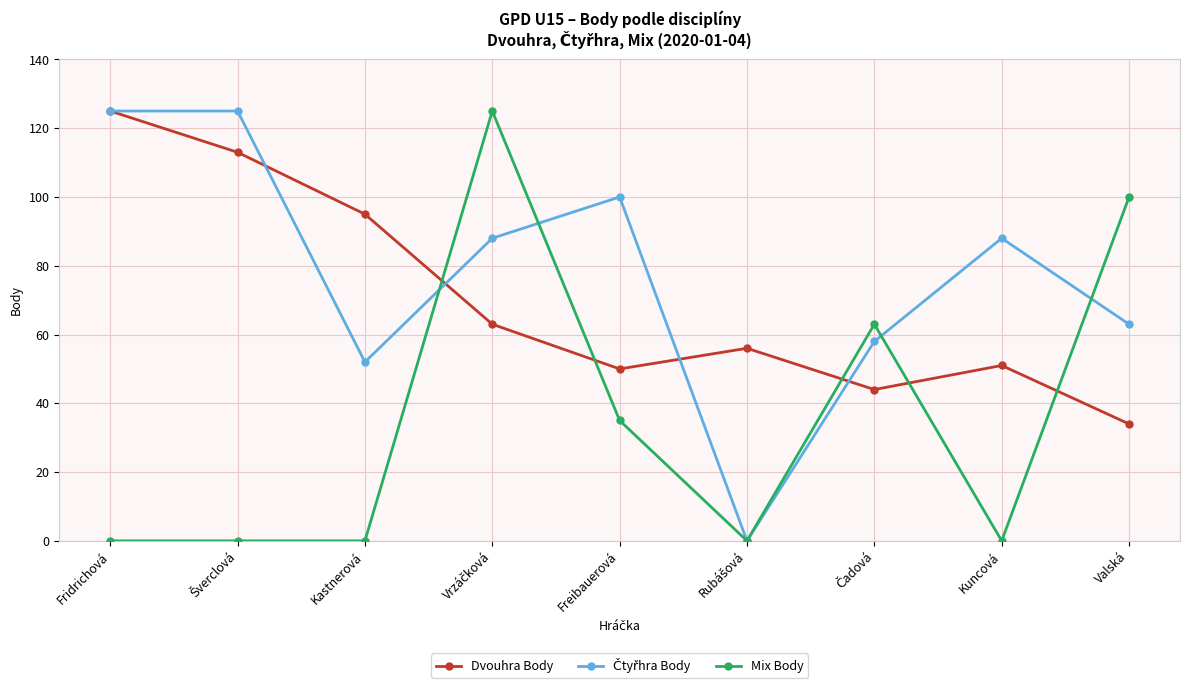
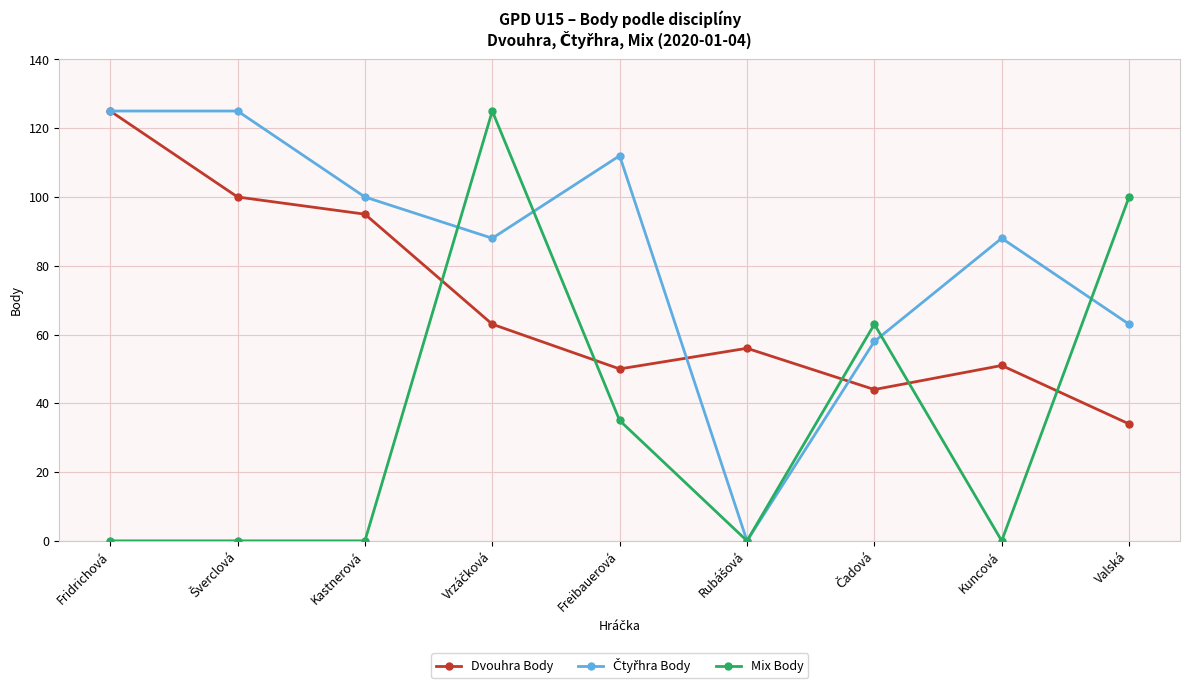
  {
    "Dvouhra Body": {
-     "Šverclová": 113,
+     "Šverclová": 100,
      "Kastnerová": 95,
      "Vrzáčková": 63,
      "Freibauerová": 50,
      "Rubášová": 56,
      "Čadová": 44,
      "Kuncová": 51,
      "Valská": 34
    },
    "Čtyřhra Body": {
      "Šverclová": 125,
-     "Kastnerová": 52,
+     "Kastnerová": 100,
      "Vrzáčková": 88,
-     "Freibauerová": 100,
+     "Freibauerová": 112,
      "Čadová": 58,
      "Kuncová": 88,
      "Valská": 63
    },
    "Mix Body": {
      "Fridrichová": 0,
      "Šverclová": 0,
      "Kastnerová": 0,
      "Vrzáčková": 125,
      "Freibauerová": 35,
      "Čadová": 63,
      "Kuncová": 0,
      "Valská": 100
    }
  }
